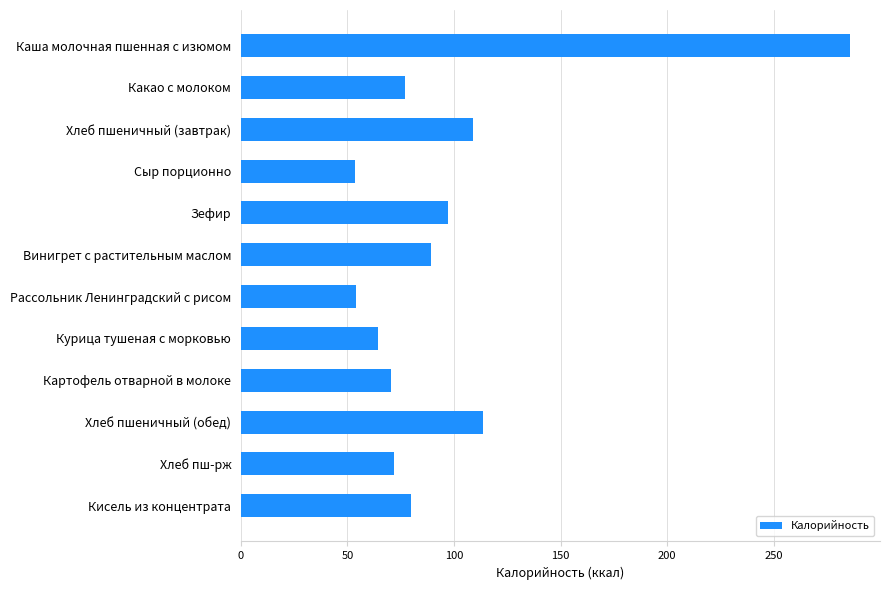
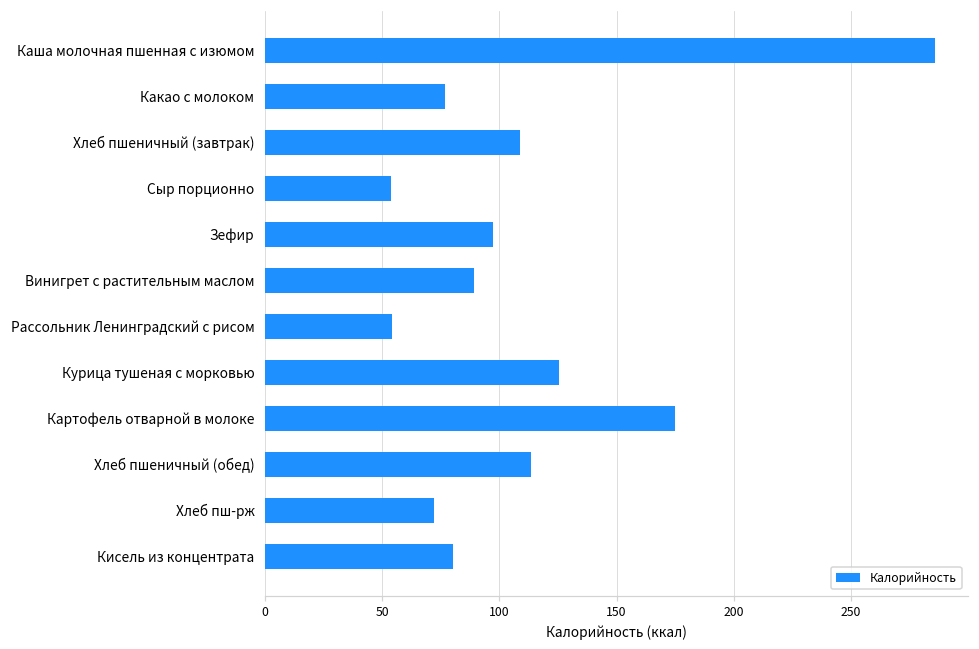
  {
    "Каша молочная пшенная с изюмом": 286,
    "Какао с молоком": 77,
    "Хлеб пшеничный (завтрак)": 109,
    "Сыр порционно": 54,
    "Зефир": 97,
    "Винигрет с растительным маслом": 89,
    "Рассольник Ленинградский с рисом": 54,
-   "Курица тушеная с морковью": 64,
-   "Картофель отварной в молоке": 70,
+   "Курица тушеная с морковью": 125,
+   "Картофель отварной в молоке": 175,
    "Хлеб пшеничный (обед)": 113,
    "Хлеб пш-рж": 72,
    "Кисель из концентрата": 80
  }
